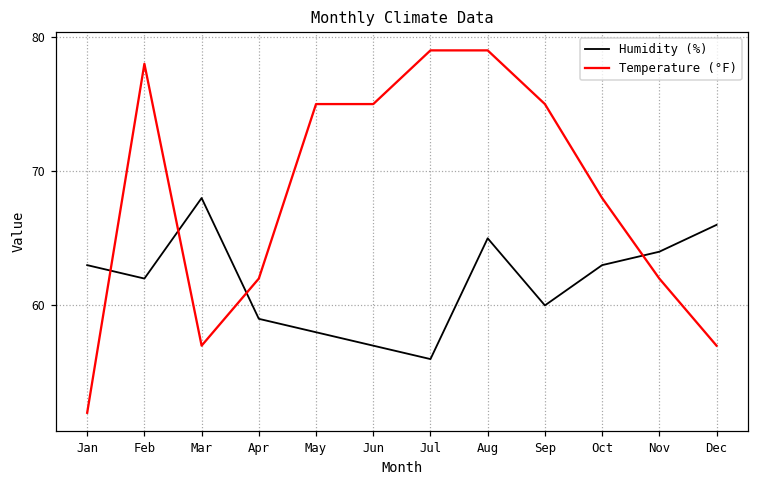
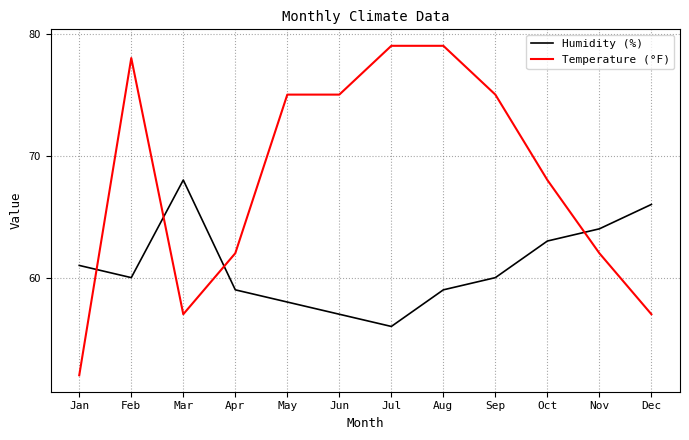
  {
    "Humidity (%)": {
-     "Jan": 63,
-     "Feb": 62,
+     "Jan": 61,
+     "Feb": 60,
      "Mar": 68,
      "Apr": 59,
      "May": 58,
      "Jun": 57,
      "Jul": 56,
-     "Aug": 65,
+     "Aug": 59,
      "Sep": 60,
      "Oct": 63,
      "Nov": 64,
      "Dec": 66
    },
    "Temperature (°F)": {
      "Jan": 52,
      "Feb": 78,
      "Mar": 57,
      "Apr": 62,
      "May": 75,
      "Jun": 75,
      "Jul": 79,
      "Aug": 79,
      "Sep": 75,
      "Oct": 68,
      "Nov": 62,
      "Dec": 57
    }
  }
